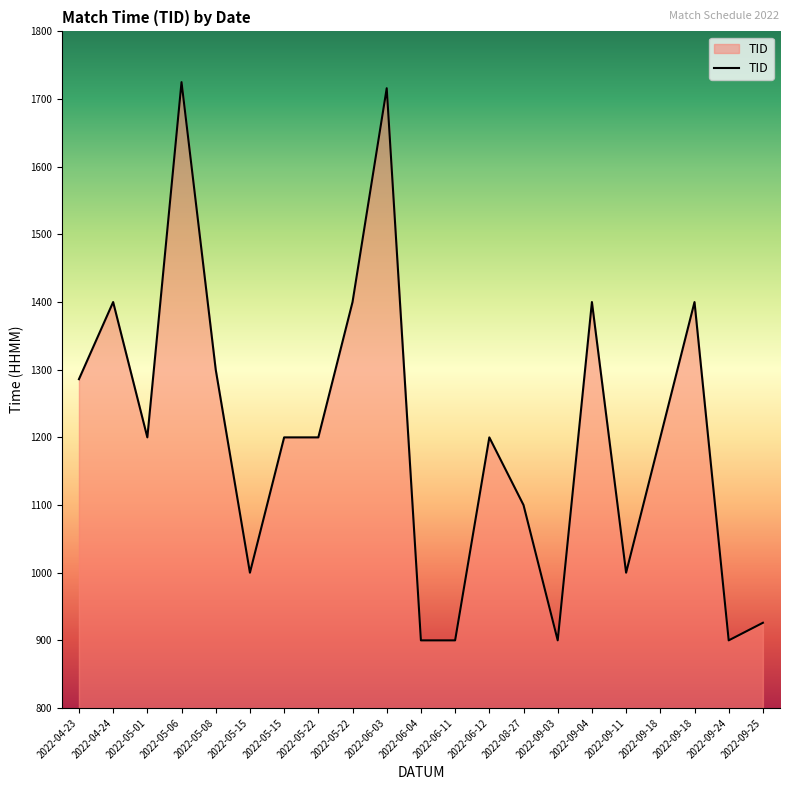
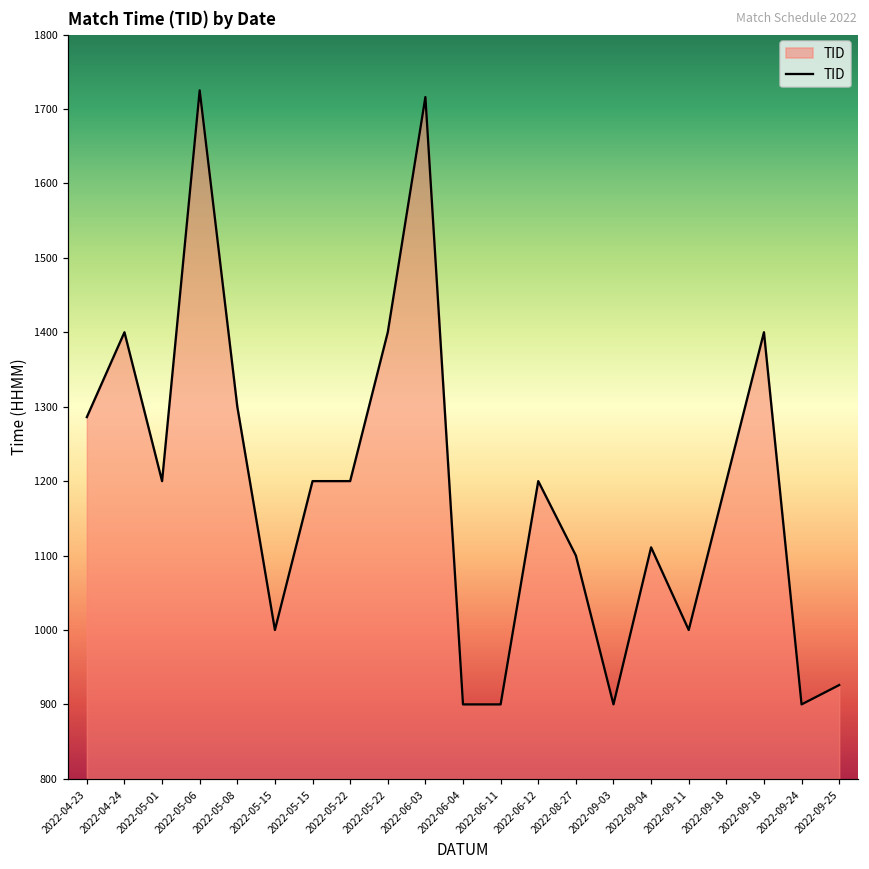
  {
    "2022-04-23": 1290,
    "2022-04-24": 1400,
    "2022-05-01": 1200,
    "2022-05-06": 1730,
    "2022-05-08": 1300,
    "2022-06-03": 1720,
    "2022-06-04": 900,
    "2022-06-11": 900,
    "2022-06-12": 1200,
    "2022-08-27": 1100,
    "2022-09-03": 900,
-   "2022-09-04": 1400,
+   "2022-09-04": 1110,
    "2022-09-11": 1000,
    "2022-09-24": 900,
    "2022-09-25": 930
  }
